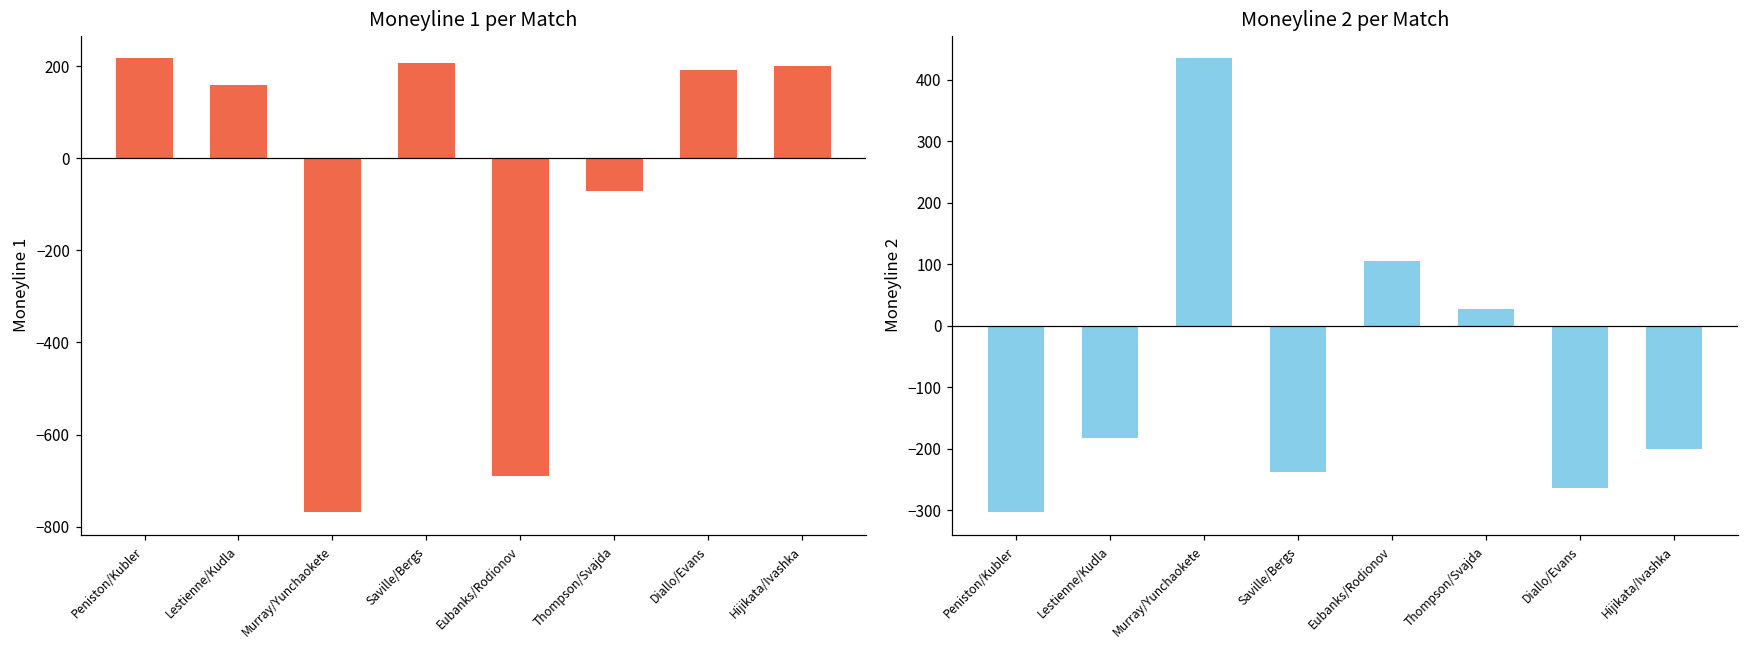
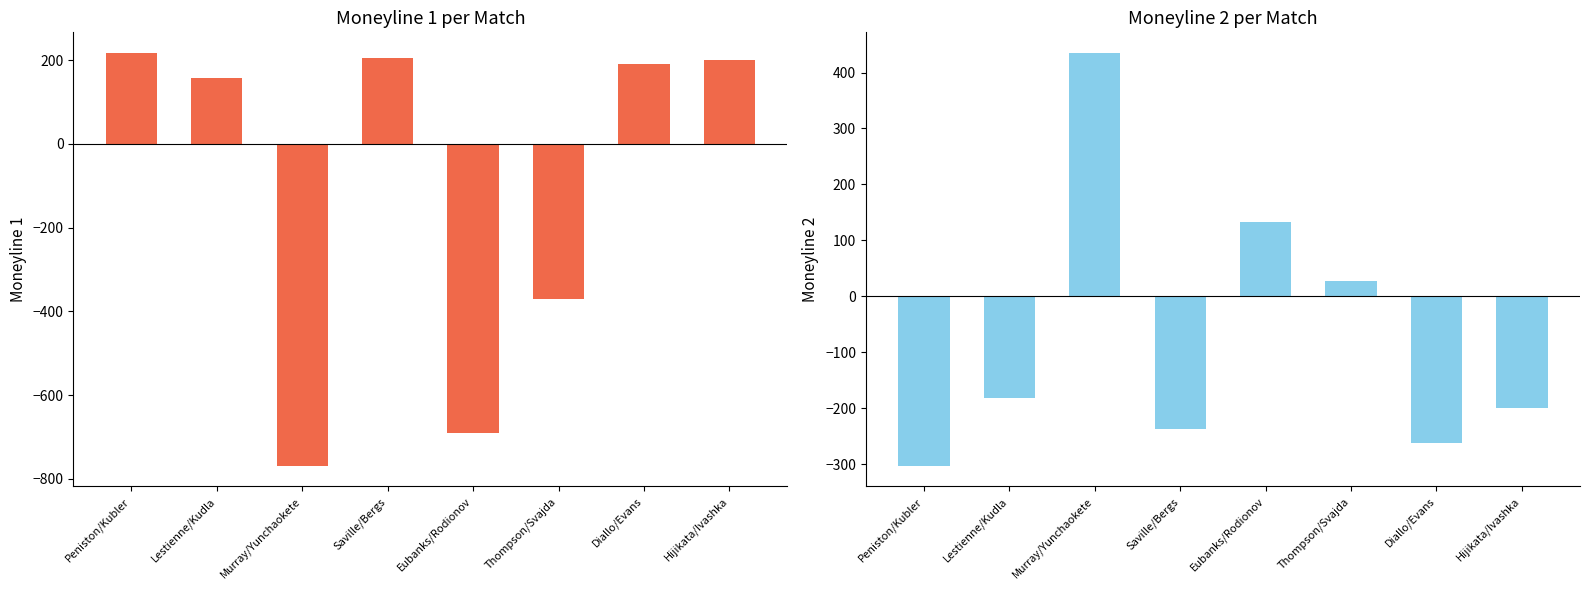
  {
    "Moneyline 1 per Match": {
      "Peniston/Kubler": 220,
      "Lestienne/Kudla": 160,
      "Murray/Yunchaokete": -770,
      "Saville/Bergs": 210,
      "Eubanks/Rodionov": -690,
-     "Thompson/Svajda": -70,
+     "Thompson/Svajda": -370,
      "Diallo/Evans": 190,
      "Hijikata/Ivashka": 200
    },
    "Moneyline 2 per Match": {
      "Peniston/Kubler": -300,
      "Lestienne/Kudla": -180,
      "Murray/Yunchaokete": 440,
      "Saville/Bergs": -240,
-     "Eubanks/Rodionov": 110,
+     "Eubanks/Rodionov": 130,
      "Thompson/Svajda": 30,
      "Diallo/Evans": -260,
      "Hijikata/Ivashka": -200
    }
  }
